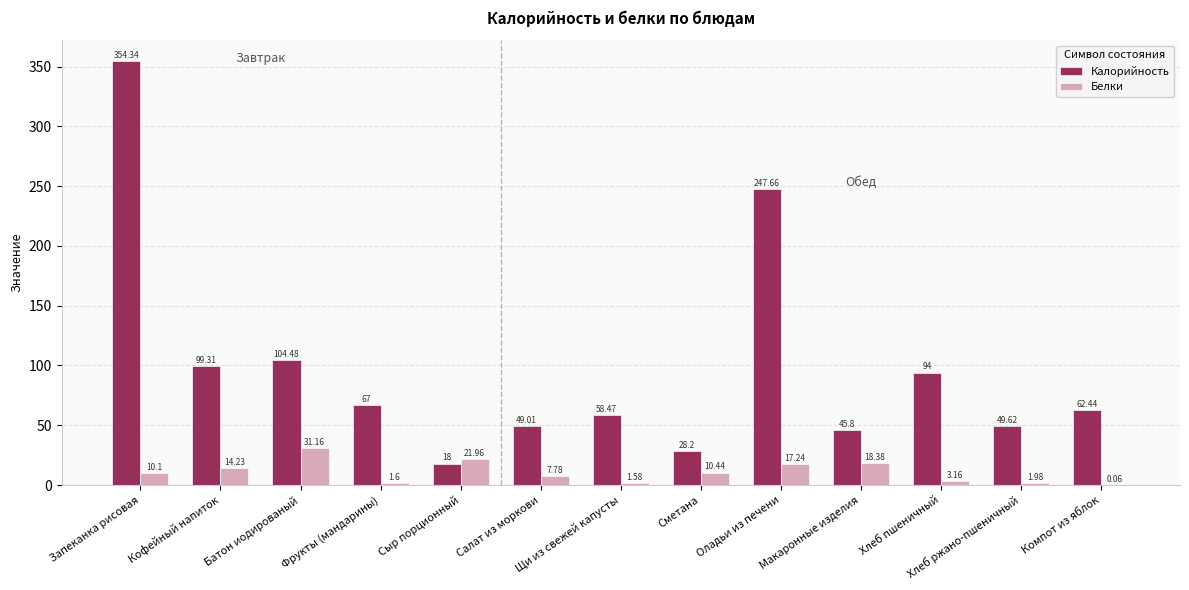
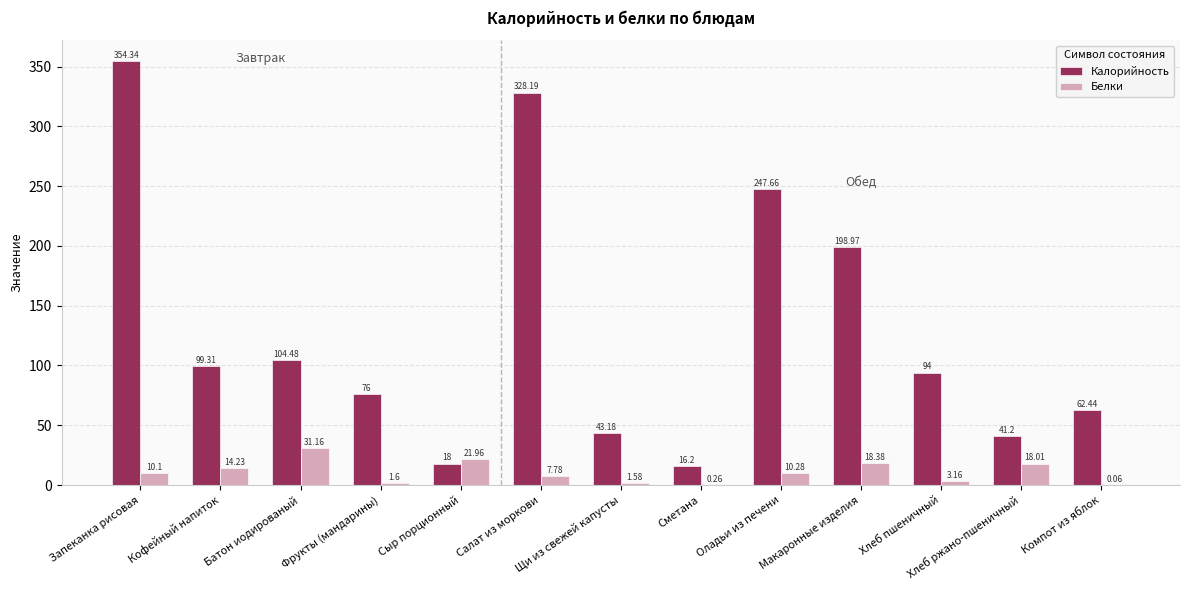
  {
    "Калорийность": {
      "Запеканка рисовая": 354.34,
      "Кофейный напиток": 99.31,
      "Батон иодированый": 104.48,
-     "Фрукты (мандарины)": 67,
+     "Фрукты (мандарины)": 76,
      "Сыр порционный": 18,
-     "Салат из моркови": 49.01,
-     "Щи из свежей капусты": 58.47,
-     "Сметана": 28.2,
+     "Салат из моркови": 328.19,
+     "Щи из свежей капусты": 43.18,
+     "Сметана": 16.2,
      "Оладьи из печени": 247.66,
-     "Макаронные изделия": 45.8,
+     "Макаронные изделия": 198.97,
      "Хлеб пшеничный": 94,
-     "Хлеб ржано-пшеничный": 49.62,
+     "Хлеб ржано-пшеничный": 41.2,
      "Компот из яблок": 62.44
    },
    "Белки": {
      "Запеканка рисовая": 10.1,
      "Кофейный напиток": 14.23,
      "Батон иодированый": 31.16,
      "Фрукты (мандарины)": 1.6,
      "Сыр порционный": 21.96,
      "Салат из моркови": 7.78,
      "Щи из свежей капусты": 1.58,
-     "Сметана": 10.44,
-     "Оладьи из печени": 17.24,
+     "Сметана": 0.26,
+     "Оладьи из печени": 10.28,
      "Макаронные изделия": 18.38,
      "Хлеб пшеничный": 3.16,
-     "Хлеб ржано-пшеничный": 1.98,
+     "Хлеб ржано-пшеничный": 18.01,
      "Компот из яблок": 0.06
    }
  }
